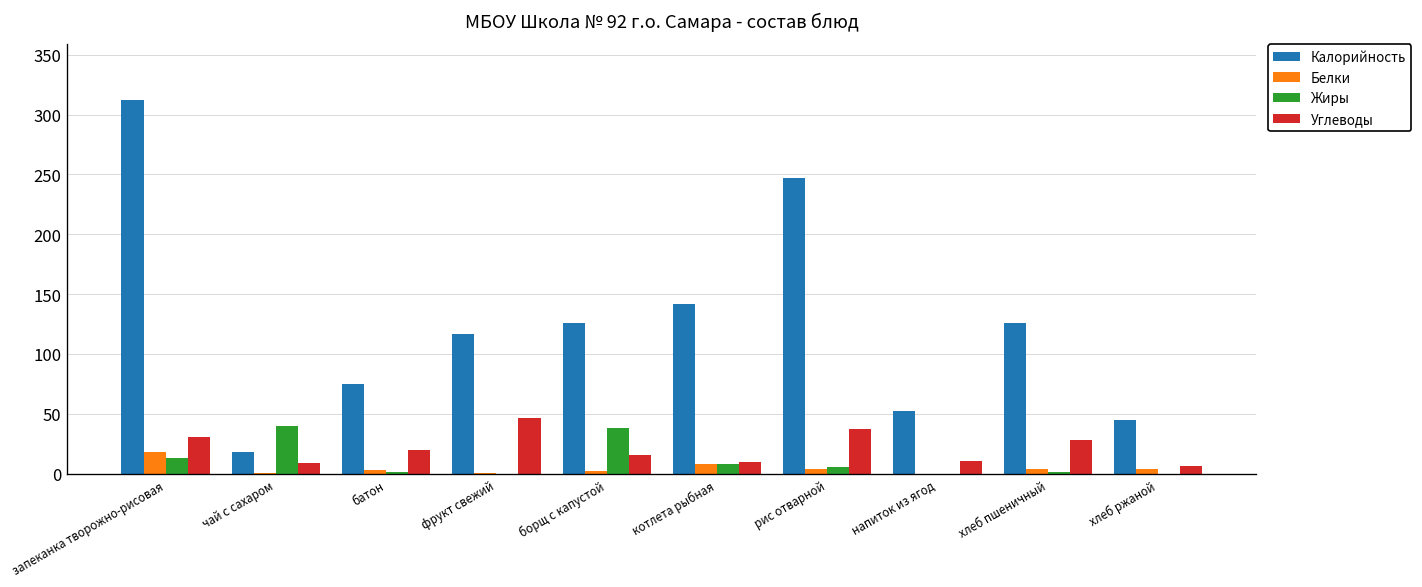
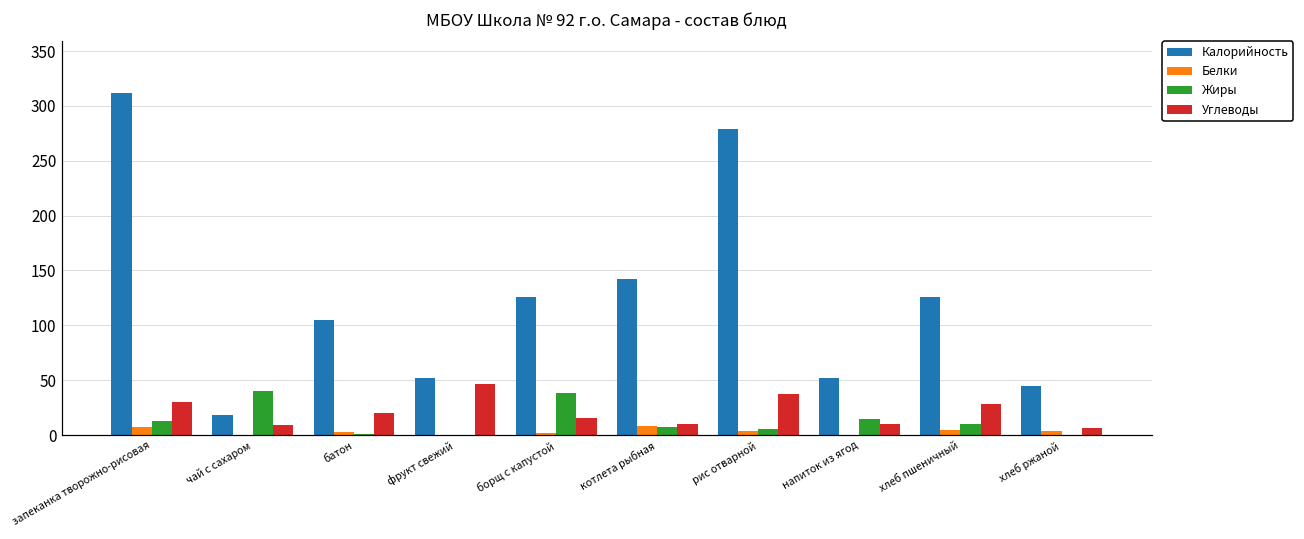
  {
    "Калорийность": {
      "запеканка творожно-рисовая": 310,
      "чай с сахаром": 20,
-     "батон": 80,
-     "фрукт свежий": 120,
+     "батон": 110,
+     "фрукт свежий": 50,
      "борщ с капустой": 130,
      "котлета рыбная": 140,
-     "рис отварной": 250,
+     "рис отварной": 280,
      "напиток из ягод": 50,
      "хлеб пшеничный": 130,
      "хлеб ржаной": 50
    },
    "Белки": {
-     "запеканка творожно-рисовая": 20,
+     "запеканка творожно-рисовая": 10,
      "батон": 0,
      "котлета рыбная": 10,
      "рис отварной": 0,
      "хлеб пшеничный": 0,
      "хлеб ржаной": 0
    },
    "Жиры": {
      "запеканка творожно-рисовая": 10,
      "чай с сахаром": 40,
      "фрукт свежий": 0,
      "борщ с капустой": 40,
      "котлета рыбная": 10,
      "рис отварной": 10,
-     "напиток из ягод": 0,
-     "хлеб пшеничный": 0,
+     "напиток из ягод": 10,
+     "хлеб пшеничный": 10,
      "хлеб ржаной": 0
    },
    "Углеводы": {
      "запеканка творожно-рисовая": 30,
      "чай с сахаром": 10,
      "батон": 20,
      "фрукт свежий": 50,
      "борщ с капустой": 20,
      "котлета рыбная": 10,
      "рис отварной": 40,
      "напиток из ягод": 10,
      "хлеб пшеничный": 30,
      "хлеб ржаной": 10
    }
  }
